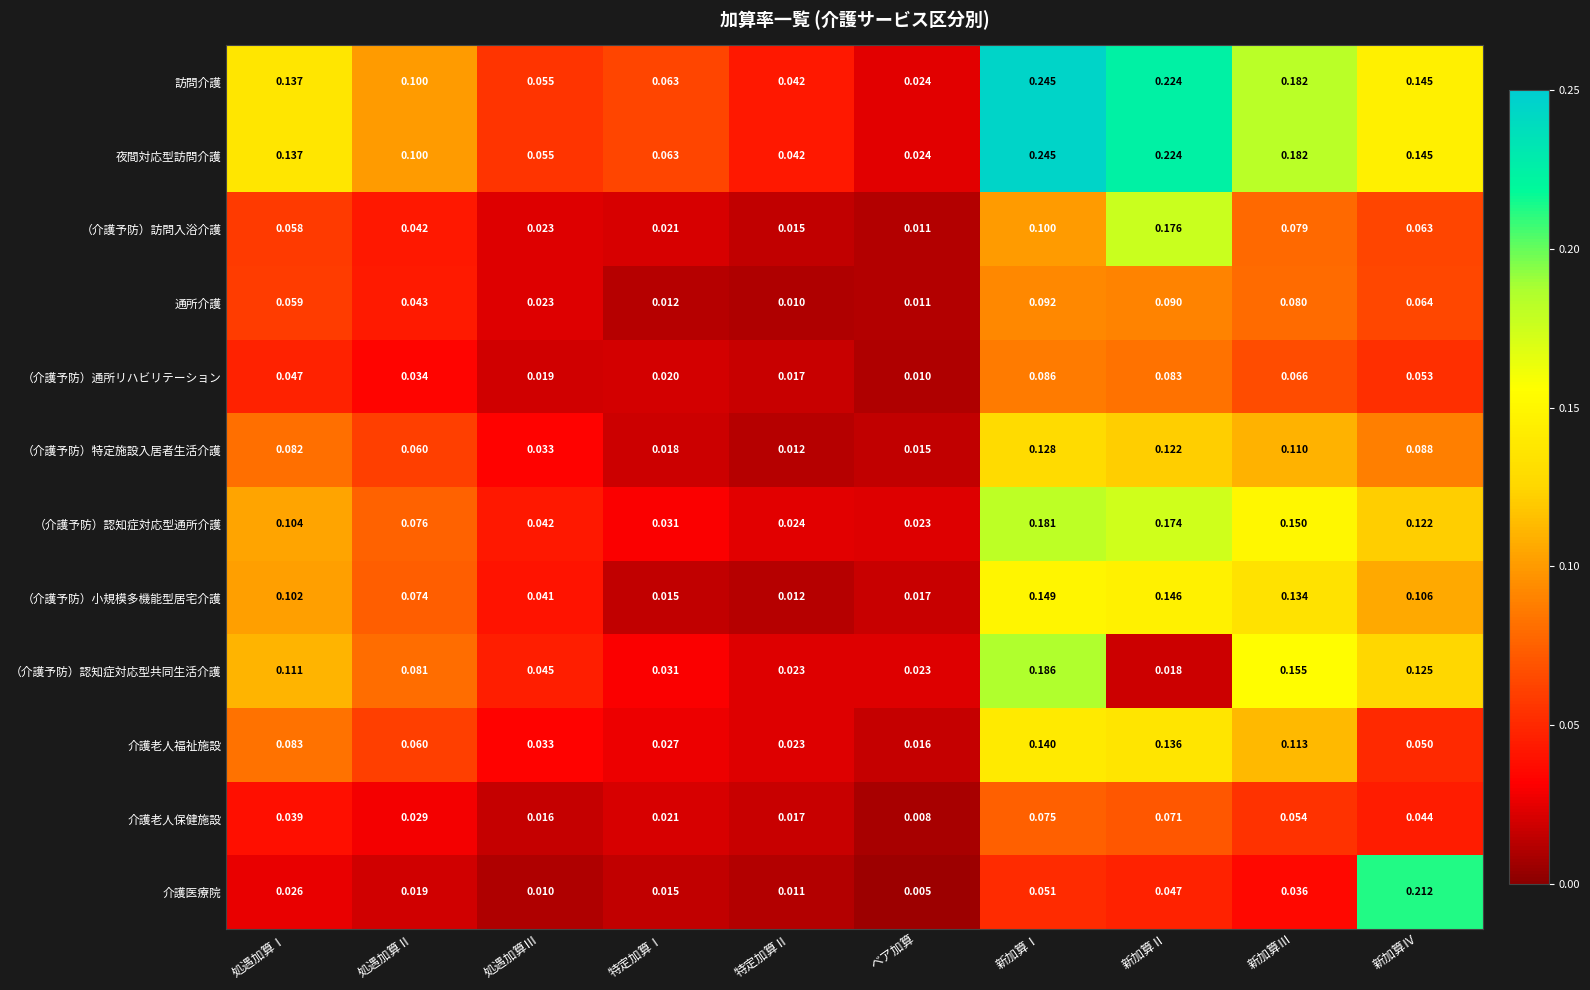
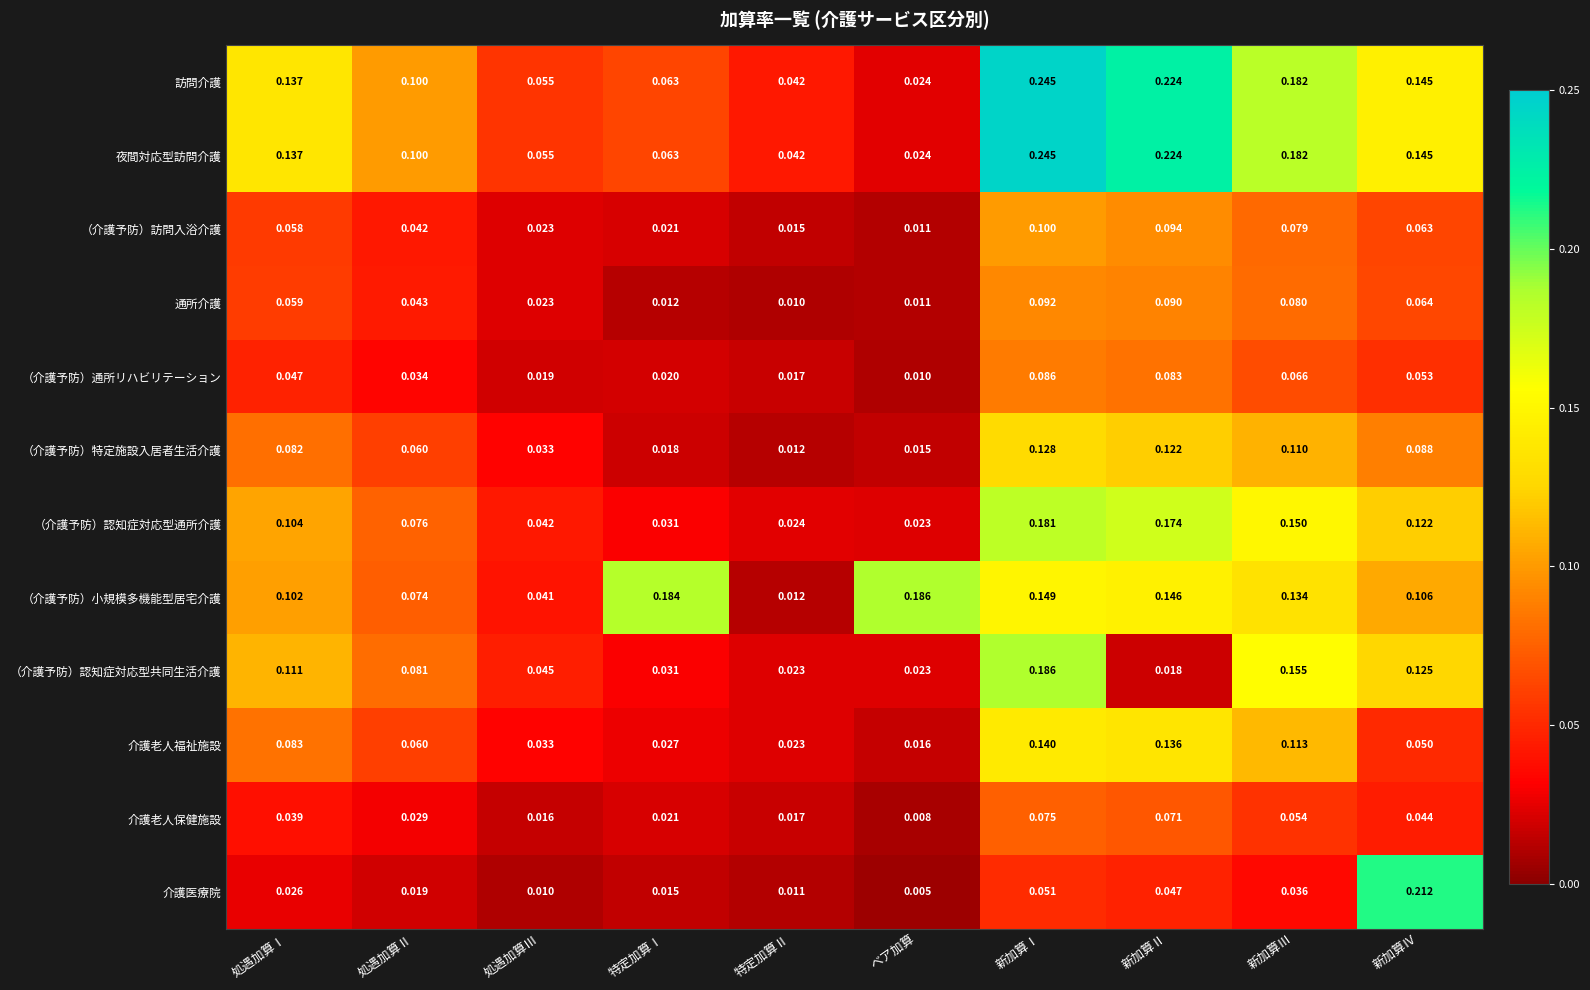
  {
    "訪問介護": {
      "処遇加算Ⅰ": 0.137,
      "処遇加算Ⅱ": 0.100,
      "処遇加算Ⅲ": 0.055,
      "特定加算Ⅰ": 0.063,
      "特定加算Ⅱ": 0.042,
      "ベア加算": 0.024,
      "新加算Ⅰ": 0.245,
      "新加算Ⅱ": 0.224,
      "新加算Ⅲ": 0.182,
      "新加算Ⅳ": 0.145
    },
    "夜間対応型訪問介護": {
      "処遇加算Ⅰ": 0.137,
      "処遇加算Ⅱ": 0.100,
      "処遇加算Ⅲ": 0.055,
      "特定加算Ⅰ": 0.063,
      "特定加算Ⅱ": 0.042,
      "ベア加算": 0.024,
      "新加算Ⅰ": 0.245,
      "新加算Ⅱ": 0.224,
      "新加算Ⅲ": 0.182,
      "新加算Ⅳ": 0.145
    },
    "（介護予防）訪問入浴介護": {
      "処遇加算Ⅰ": 0.058,
      "処遇加算Ⅱ": 0.042,
      "処遇加算Ⅲ": 0.023,
      "特定加算Ⅰ": 0.021,
      "特定加算Ⅱ": 0.015,
      "ベア加算": 0.011,
      "新加算Ⅰ": 0.100,
-     "新加算Ⅱ": 0.176,
+     "新加算Ⅱ": 0.094,
      "新加算Ⅲ": 0.079,
      "新加算Ⅳ": 0.063
    },
    "通所介護": {
      "処遇加算Ⅰ": 0.059,
      "処遇加算Ⅱ": 0.043,
      "処遇加算Ⅲ": 0.023,
      "特定加算Ⅰ": 0.012,
      "特定加算Ⅱ": 0.010,
      "ベア加算": 0.011,
      "新加算Ⅰ": 0.092,
      "新加算Ⅱ": 0.090,
      "新加算Ⅲ": 0.080,
      "新加算Ⅳ": 0.064
    },
    "（介護予防）通所リハビリテーション": {
      "処遇加算Ⅰ": 0.047,
      "処遇加算Ⅱ": 0.034,
      "処遇加算Ⅲ": 0.019,
      "特定加算Ⅰ": 0.020,
      "特定加算Ⅱ": 0.017,
      "ベア加算": 0.010,
      "新加算Ⅰ": 0.086,
      "新加算Ⅱ": 0.083,
      "新加算Ⅲ": 0.066,
      "新加算Ⅳ": 0.053
    },
    "（介護予防）特定施設入居者生活介護": {
      "処遇加算Ⅰ": 0.082,
      "処遇加算Ⅱ": 0.060,
      "処遇加算Ⅲ": 0.033,
      "特定加算Ⅰ": 0.018,
      "特定加算Ⅱ": 0.012,
      "ベア加算": 0.015,
      "新加算Ⅰ": 0.128,
      "新加算Ⅱ": 0.122,
      "新加算Ⅲ": 0.110,
      "新加算Ⅳ": 0.088
    },
    "（介護予防）認知症対応型通所介護": {
      "処遇加算Ⅰ": 0.104,
      "処遇加算Ⅱ": 0.076,
      "処遇加算Ⅲ": 0.042,
      "特定加算Ⅰ": 0.031,
      "特定加算Ⅱ": 0.024,
      "ベア加算": 0.023,
      "新加算Ⅰ": 0.181,
      "新加算Ⅱ": 0.174,
      "新加算Ⅲ": 0.150,
      "新加算Ⅳ": 0.122
    },
    "（介護予防）小規模多機能型居宅介護": {
      "処遇加算Ⅰ": 0.102,
      "処遇加算Ⅱ": 0.074,
      "処遇加算Ⅲ": 0.041,
-     "特定加算Ⅰ": 0.015,
+     "特定加算Ⅰ": 0.184,
      "特定加算Ⅱ": 0.012,
-     "ベア加算": 0.017,
+     "ベア加算": 0.186,
      "新加算Ⅰ": 0.149,
      "新加算Ⅱ": 0.146,
      "新加算Ⅲ": 0.134,
      "新加算Ⅳ": 0.106
    },
    "（介護予防）認知症対応型共同生活介護": {
      "処遇加算Ⅰ": 0.111,
      "処遇加算Ⅱ": 0.081,
      "処遇加算Ⅲ": 0.045,
      "特定加算Ⅰ": 0.031,
      "特定加算Ⅱ": 0.023,
      "ベア加算": 0.023,
      "新加算Ⅰ": 0.186,
      "新加算Ⅱ": 0.018,
      "新加算Ⅲ": 0.155,
      "新加算Ⅳ": 0.125
    },
    "介護老人福祉施設": {
      "処遇加算Ⅰ": 0.083,
      "処遇加算Ⅱ": 0.060,
      "処遇加算Ⅲ": 0.033,
      "特定加算Ⅰ": 0.027,
      "特定加算Ⅱ": 0.023,
      "ベア加算": 0.016,
      "新加算Ⅰ": 0.140,
      "新加算Ⅱ": 0.136,
      "新加算Ⅲ": 0.113,
      "新加算Ⅳ": 0.050
    },
    "介護老人保健施設": {
      "処遇加算Ⅰ": 0.039,
      "処遇加算Ⅱ": 0.029,
      "処遇加算Ⅲ": 0.016,
      "特定加算Ⅰ": 0.021,
      "特定加算Ⅱ": 0.017,
      "ベア加算": 0.008,
      "新加算Ⅰ": 0.075,
      "新加算Ⅱ": 0.071,
      "新加算Ⅲ": 0.054,
      "新加算Ⅳ": 0.044
    },
    "介護医療院": {
      "処遇加算Ⅰ": 0.026,
      "処遇加算Ⅱ": 0.019,
      "処遇加算Ⅲ": 0.010,
      "特定加算Ⅰ": 0.015,
      "特定加算Ⅱ": 0.011,
      "ベア加算": 0.005,
      "新加算Ⅰ": 0.051,
      "新加算Ⅱ": 0.047,
      "新加算Ⅲ": 0.036,
      "新加算Ⅳ": 0.212
    }
  }
